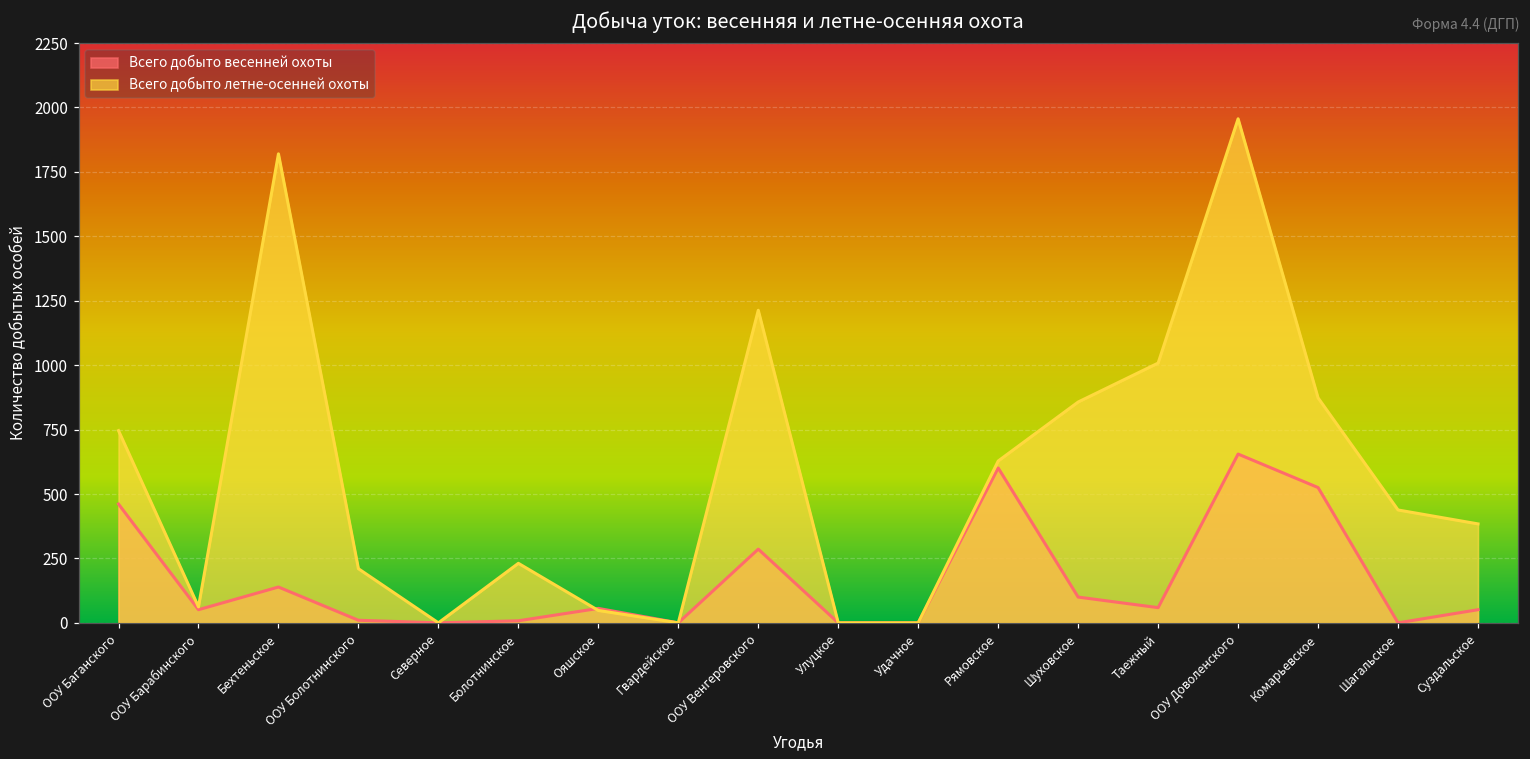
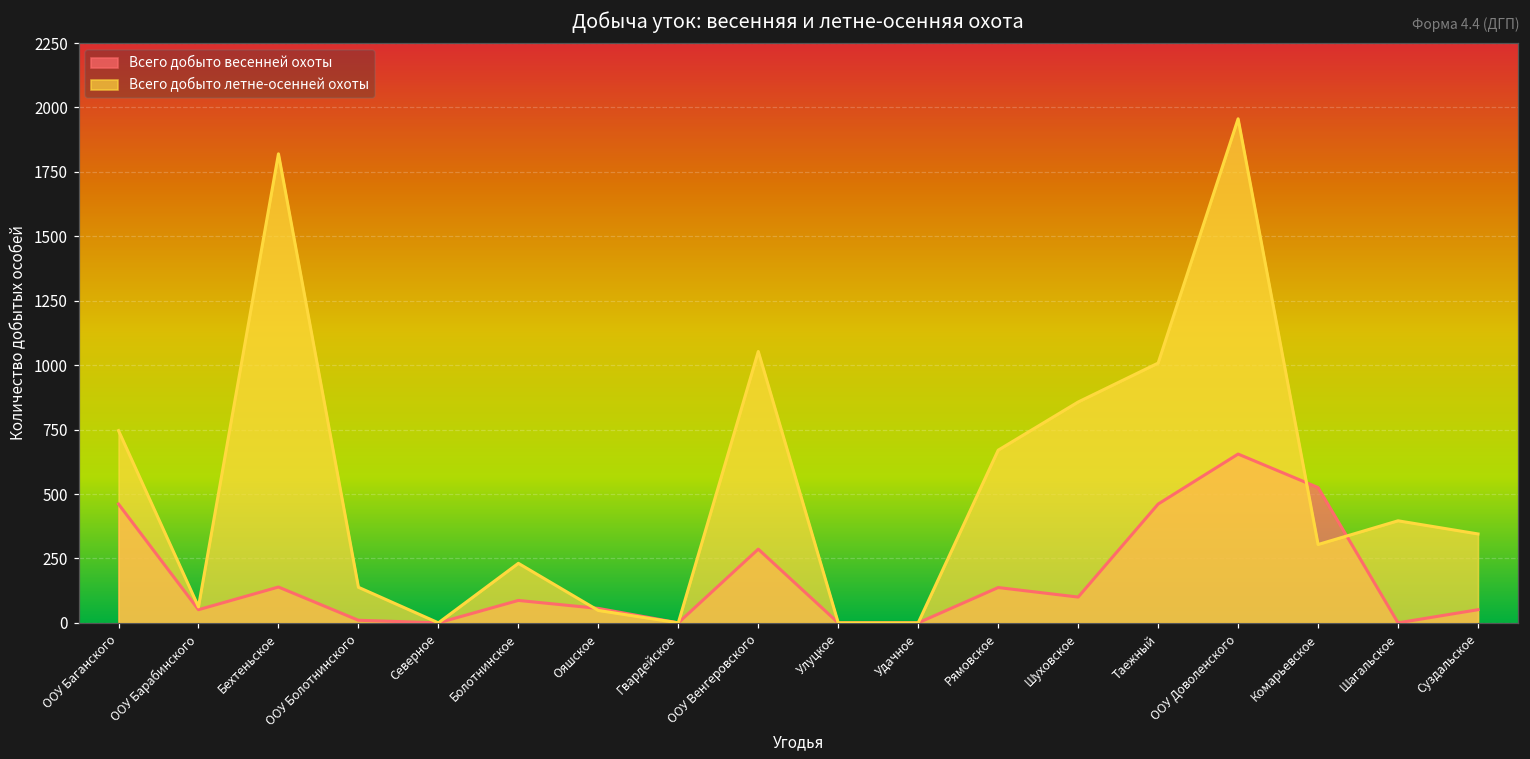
  {
    "Всего добыто весенней охоты": {
      "ООУ Баганского": 460,
      "ООУ Барабинского": 50,
      "Бехтеньское": 140,
      "ООУ Болотнинского": 10,
-     "Болотнинское": 10,
+     "Болотнинское": 90,
      "ООУ Венгеровского": 290,
-     "Рямовское": 600,
+     "Рямовское": 140,
      "Шуховское": 100,
-     "Таежный": 60,
+     "Таежный": 460,
      "ООУ Доволенского": 660,
      "Комарьевское": 530,
      "Шагальское": 0,
      "Суздальское": 50
    },
    "Всего добыто летне-осенней охоты": {
      "ООУ Баганского": 750,
      "ООУ Барабинского": 60,
      "Бехтеньское": 1820,
-     "ООУ Болотнинского": 210,
+     "ООУ Болотнинского": 140,
      "Болотнинское": 230,
-     "ООУ Венгеровского": 1210,
-     "Рямовское": 630,
+     "ООУ Венгеровского": 1050,
+     "Рямовское": 670,
      "Шуховское": 860,
      "Таежный": 1010,
      "ООУ Доволенского": 1960,
-     "Комарьевское": 870,
-     "Шагальское": 440,
-     "Суздальское": 380
+     "Комарьевское": 300,
+     "Шагальское": 400,
+     "Суздальское": 350
    }
  }
